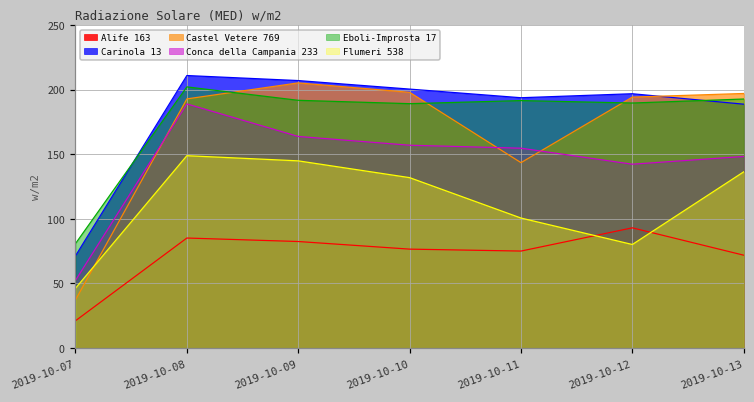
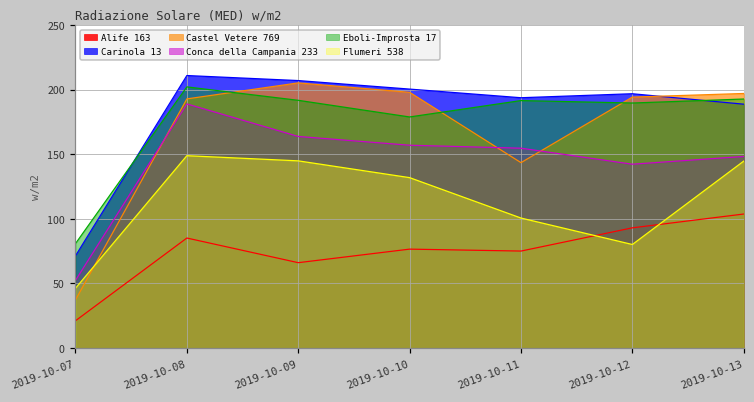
  {
    "Alife 163": {
      "2019-10-07": 21,
      "2019-10-08": 85,
-     "2019-10-09": 82,
+     "2019-10-09": 66,
      "2019-10-10": 77,
      "2019-10-11": 75,
      "2019-10-12": 93,
-     "2019-10-13": 72
+     "2019-10-13": 104
    },
    "Carinola 13": {
      "2019-10-07": 71,
      "2019-10-08": 211,
      "2019-10-10": 201,
      "2019-10-11": 194,
      "2019-10-12": 197,
      "2019-10-13": 189
    },
    "Castel Vetere 769": {
      "2019-10-07": 37,
      "2019-10-08": 193,
      "2019-10-10": 198,
      "2019-10-11": 144,
      "2019-10-12": 194,
      "2019-10-13": 197
    },
    "Conca della Campania 233": {
      "2019-10-07": 52,
      "2019-10-08": 189,
      "2019-10-09": 164,
      "2019-10-10": 157,
      "2019-10-11": 155,
      "2019-10-12": 142,
      "2019-10-13": 148
    },
    "Eboli-Improsta 17": {
      "2019-10-07": 81,
      "2019-10-08": 202,
      "2019-10-09": 192,
-     "2019-10-10": 189,
+     "2019-10-10": 179,
      "2019-10-11": 192,
      "2019-10-12": 190,
      "2019-10-13": 193
    },
    "Flumeri 538": {
      "2019-10-07": 46,
      "2019-10-08": 149,
      "2019-10-09": 145,
      "2019-10-10": 132,
      "2019-10-11": 101,
      "2019-10-12": 80,
-     "2019-10-13": 136
+     "2019-10-13": 145
    }
  }
